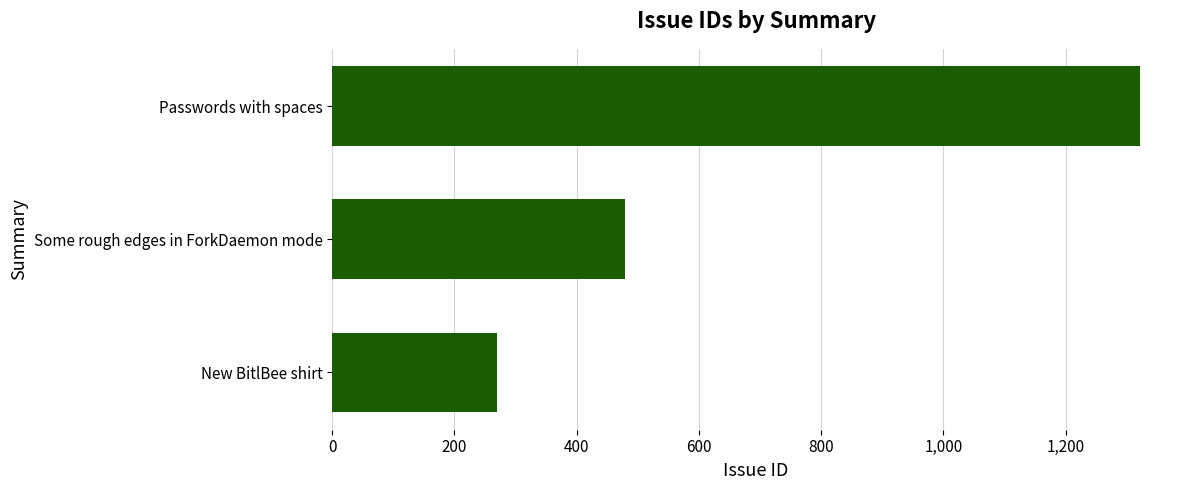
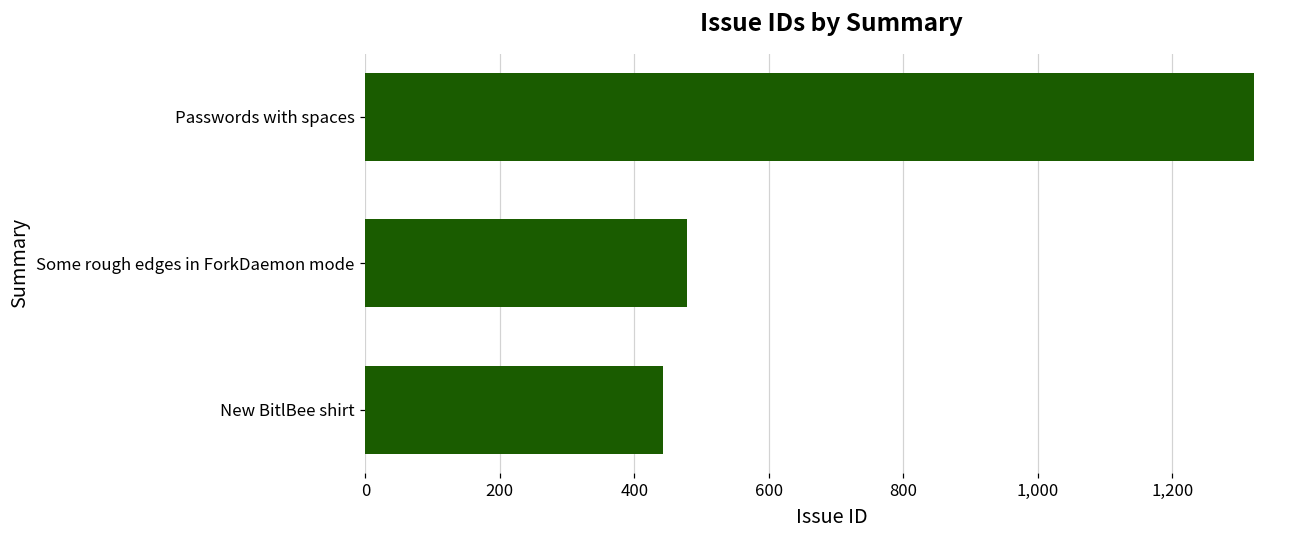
  {
    "Passwords with spaces": "1,320",
    "Some rough edges in ForkDaemon mode": "480",
-   "New BitlBee shirt": "270"
+   "New BitlBee shirt": "440"
  }
